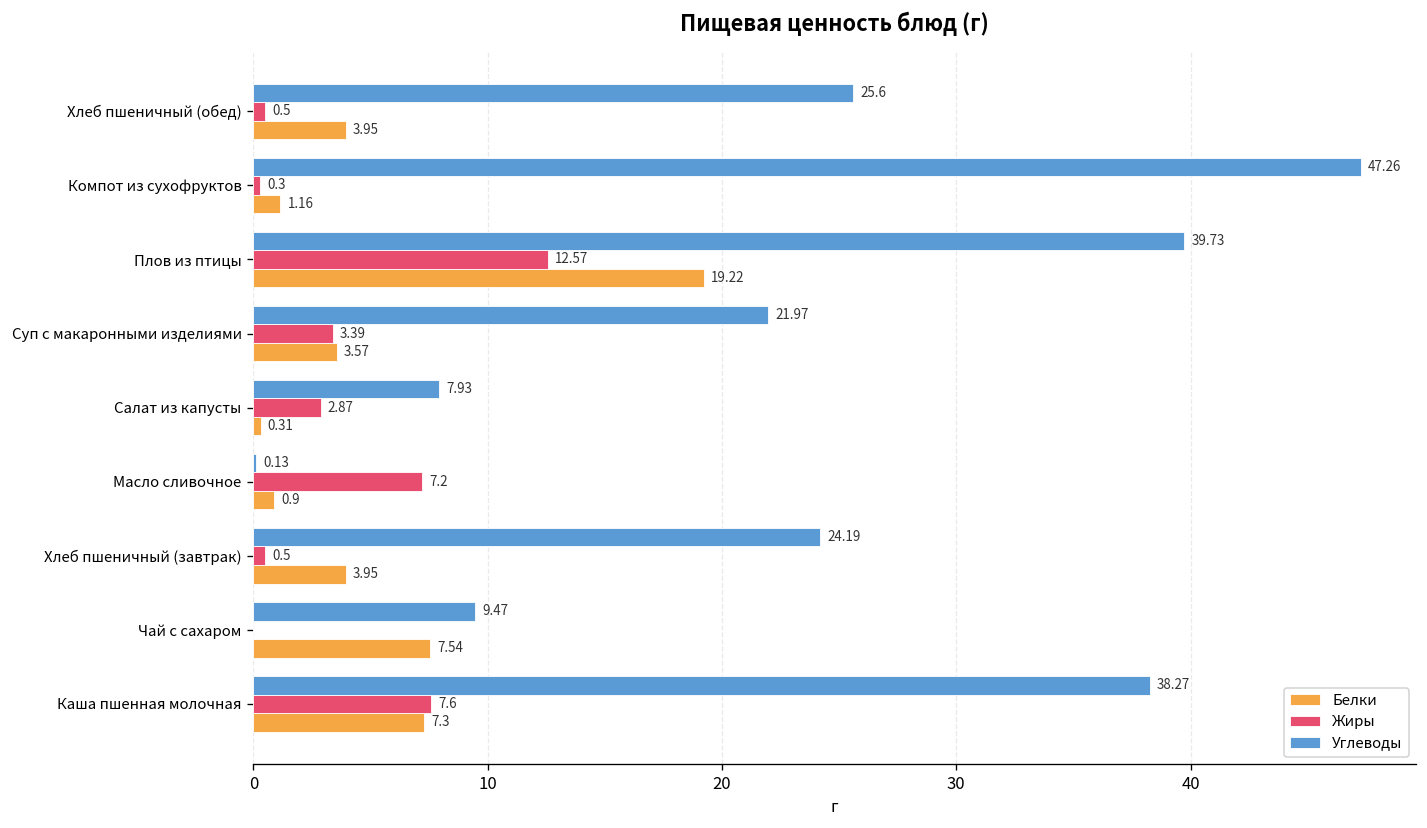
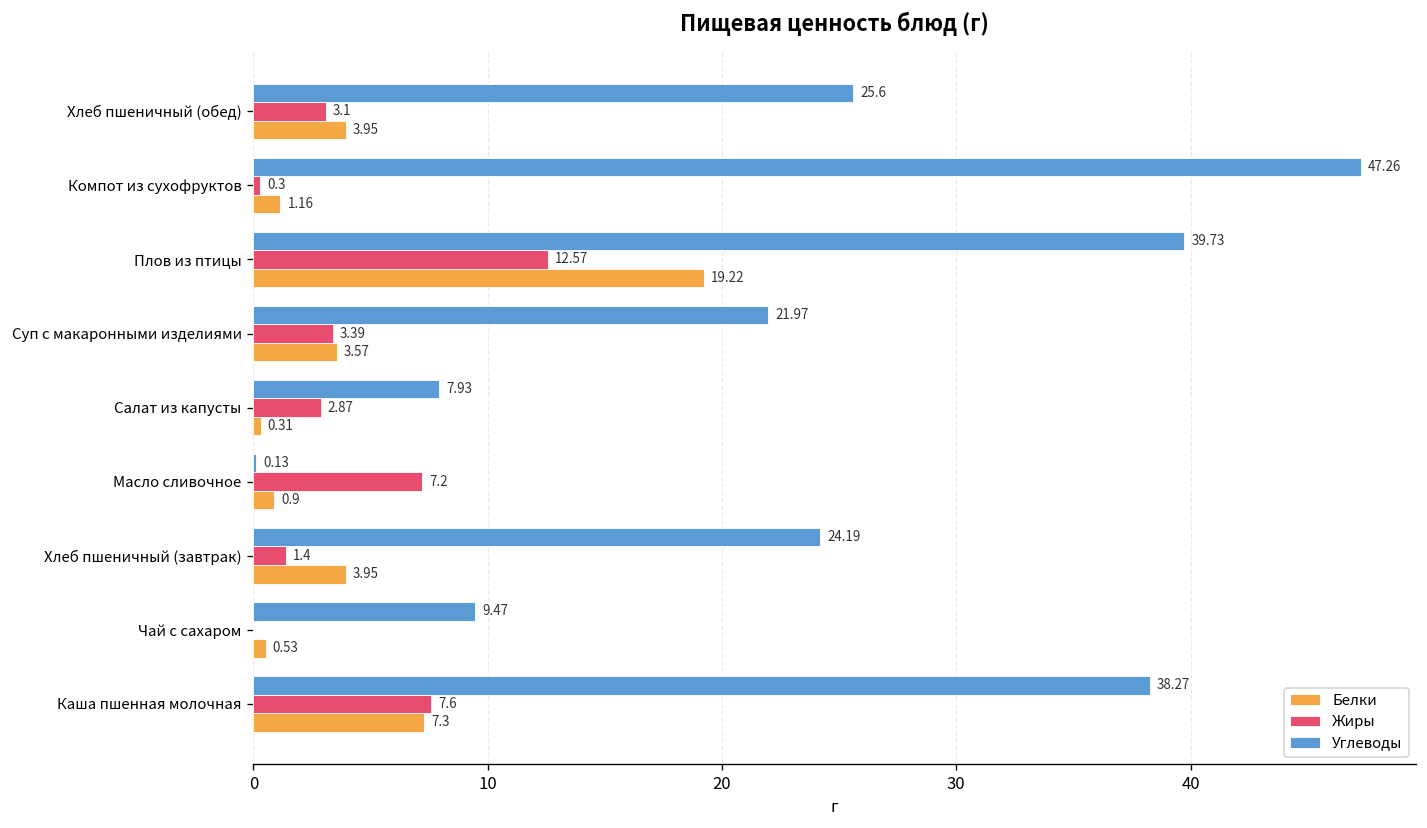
  {
    "Белки": {
      "Хлеб пшеничный (обед)": 3.95,
      "Компот из сухофруктов": 1.16,
      "Плов из птицы": 19.22,
      "Суп с макаронными изделиями": 3.57,
      "Салат из капусты": 0.31,
      "Масло сливочное": 0.9,
      "Хлеб пшеничный (завтрак)": 3.95,
-     "Чай с сахаром": 7.54,
+     "Чай с сахаром": 0.53,
      "Каша пшенная молочная": 7.3
    },
    "Жиры": {
-     "Хлеб пшеничный (обед)": 0.5,
+     "Хлеб пшеничный (обед)": 3.1,
      "Компот из сухофруктов": 0.3,
      "Плов из птицы": 12.57,
      "Суп с макаронными изделиями": 3.39,
      "Салат из капусты": 2.87,
      "Масло сливочное": 7.2,
-     "Хлеб пшеничный (завтрак)": 0.5,
+     "Хлеб пшеничный (завтрак)": 1.4,
      "Каша пшенная молочная": 7.6
    },
    "Углеводы": {
      "Хлеб пшеничный (обед)": 25.6,
      "Компот из сухофруктов": 47.26,
      "Плов из птицы": 39.73,
      "Суп с макаронными изделиями": 21.97,
      "Салат из капусты": 7.93,
      "Масло сливочное": 0.13,
      "Хлеб пшеничный (завтрак)": 24.19,
      "Чай с сахаром": 9.47,
      "Каша пшенная молочная": 38.27
    }
  }
